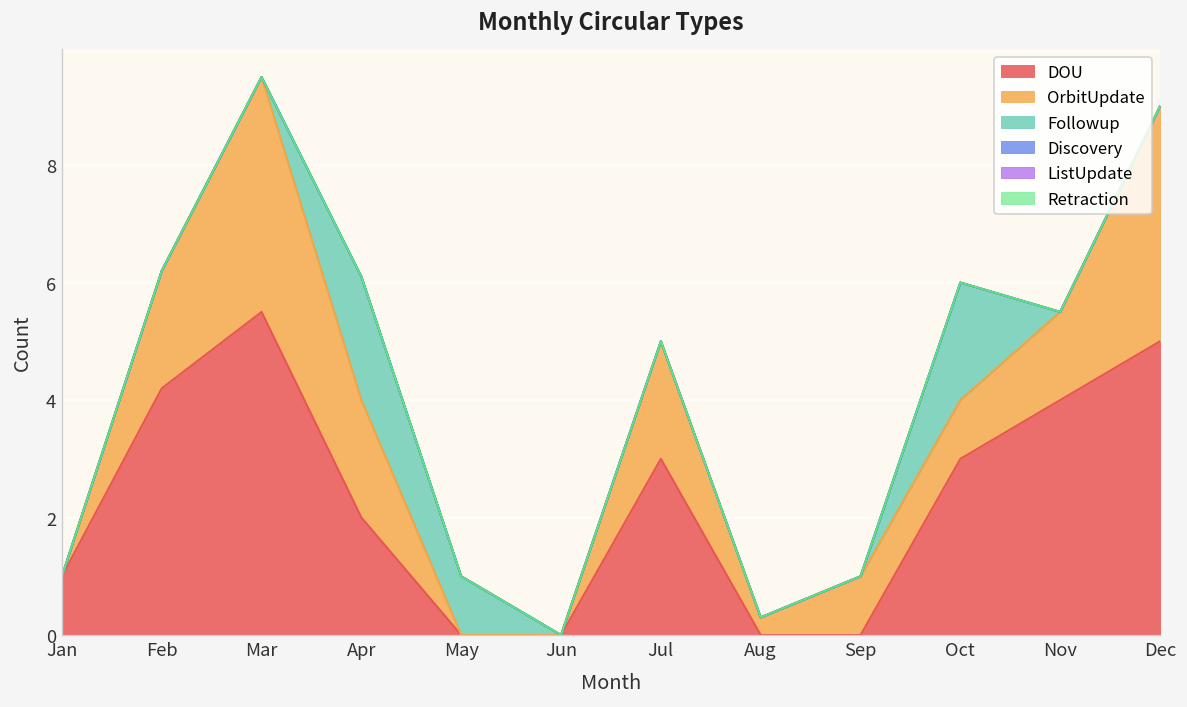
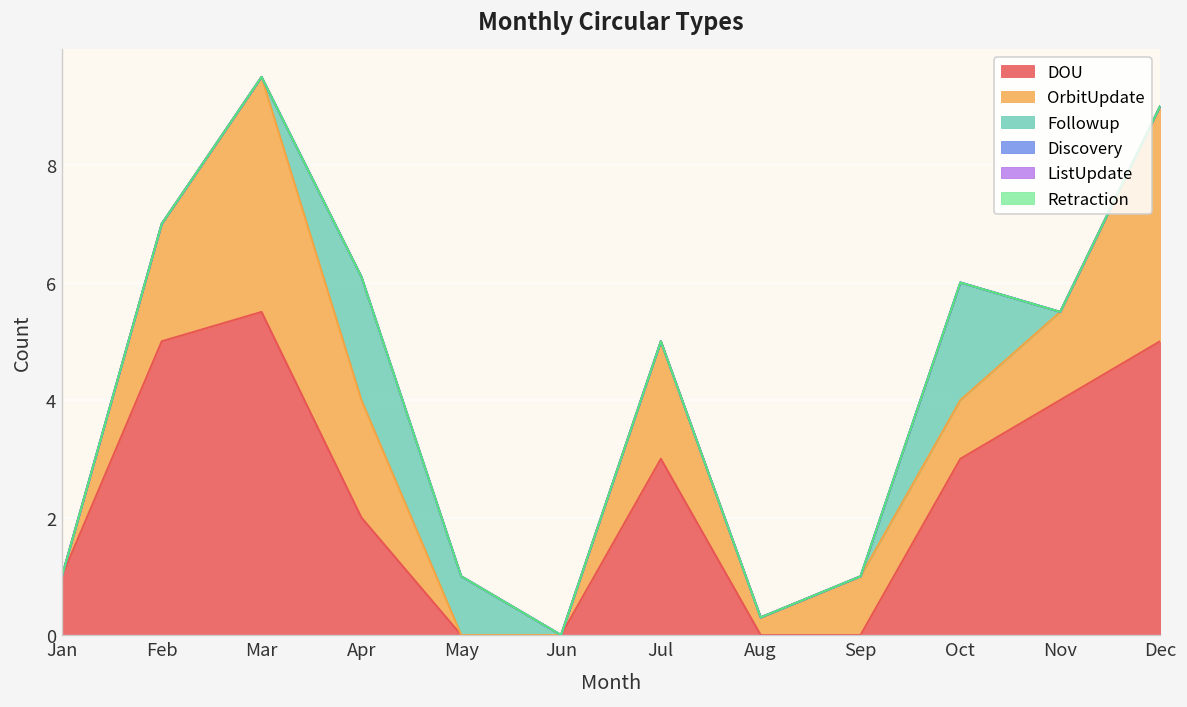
  {
    "DOU": {
-     "Feb": 4.2,
+     "Feb": 5.0,
      "Mar": 5.5,
      "Apr": 2.0,
      "Jul": 3.0,
      "Aug": 0.0,
      "Sep": 0.0,
      "Oct": 3.0,
      "Nov": 4.0,
      "Dec": 5.0
    },
    "OrbitUpdate": {
      "Apr": 2.0,
      "Oct": 1.0
    }
  }
